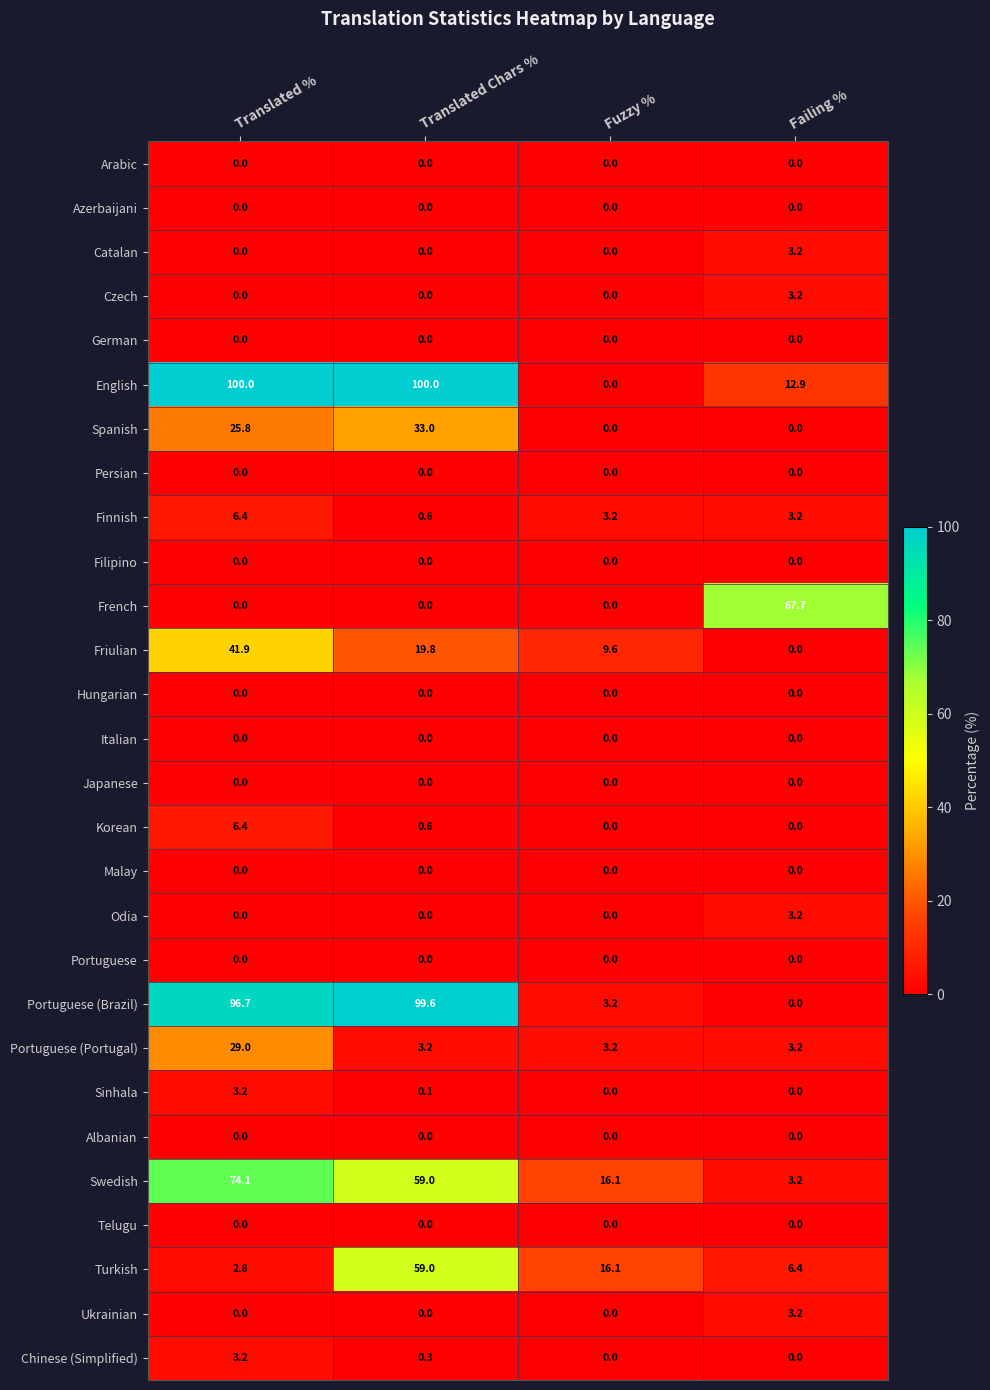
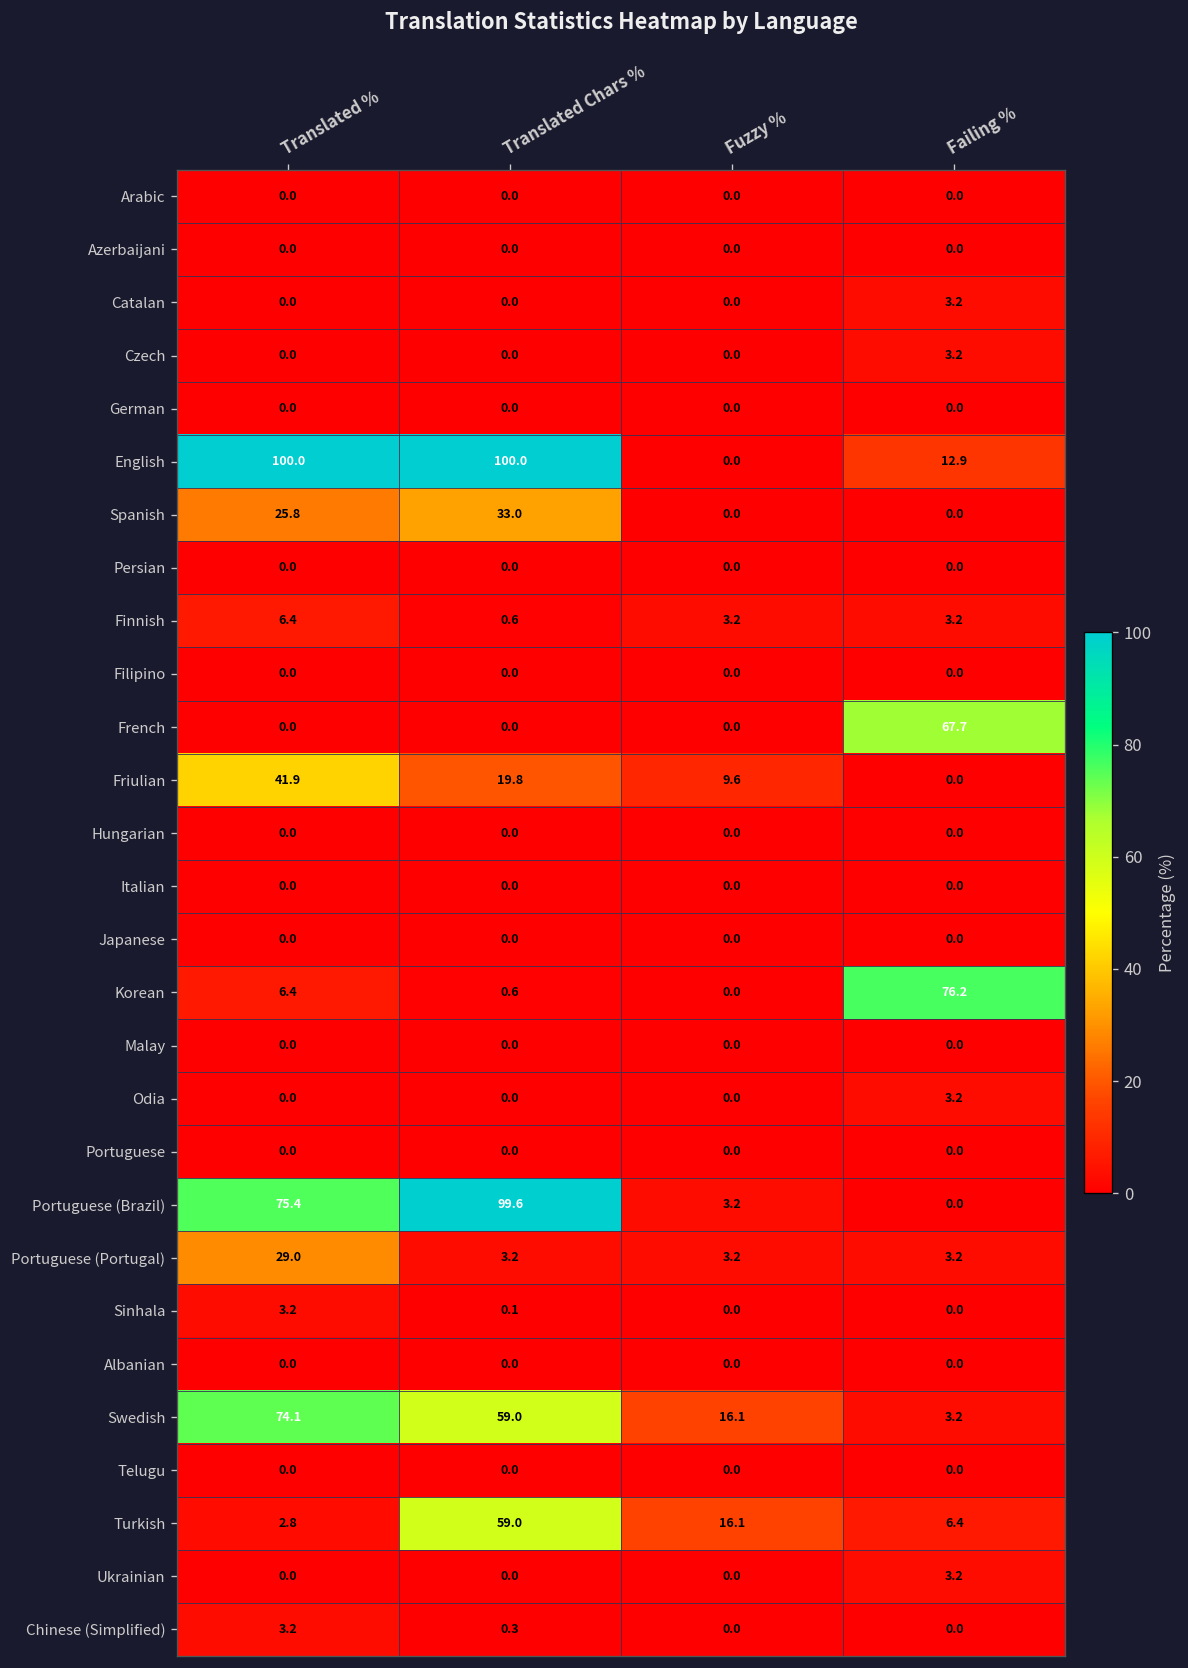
  {
    "Arabic": {
      "Translated %": 0.0,
      "Translated Chars %": 0.0,
      "Fuzzy %": 0.0,
      "Failing %": 0.0
    },
    "Azerbaijani": {
      "Translated %": 0.0,
      "Translated Chars %": 0.0,
      "Fuzzy %": 0.0,
      "Failing %": 0.0
    },
    "Catalan": {
      "Translated %": 0.0,
      "Translated Chars %": 0.0,
      "Fuzzy %": 0.0,
      "Failing %": 3.2
    },
    "Czech": {
      "Translated %": 0.0,
      "Translated Chars %": 0.0,
      "Fuzzy %": 0.0,
      "Failing %": 3.2
    },
    "German": {
      "Translated %": 0.0,
      "Translated Chars %": 0.0,
      "Fuzzy %": 0.0,
      "Failing %": 0.0
    },
    "English": {
      "Translated %": 100.0,
      "Translated Chars %": 100.0,
      "Fuzzy %": 0.0,
      "Failing %": 12.9
    },
    "Spanish": {
      "Translated %": 25.8,
      "Translated Chars %": 33.0,
      "Fuzzy %": 0.0,
      "Failing %": 0.0
    },
    "Persian": {
      "Translated %": 0.0,
      "Translated Chars %": 0.0,
      "Fuzzy %": 0.0,
      "Failing %": 0.0
    },
    "Finnish": {
      "Translated %": 6.4,
      "Translated Chars %": 0.6,
      "Fuzzy %": 3.2,
      "Failing %": 3.2
    },
    "Filipino": {
      "Translated %": 0.0,
      "Translated Chars %": 0.0,
      "Fuzzy %": 0.0,
      "Failing %": 0.0
    },
    "French": {
      "Translated %": 0.0,
      "Translated Chars %": 0.0,
      "Fuzzy %": 0.0,
      "Failing %": 67.7
    },
    "Friulian": {
      "Translated %": 41.9,
      "Translated Chars %": 19.8,
      "Fuzzy %": 9.6,
      "Failing %": 0.0
    },
    "Hungarian": {
      "Translated %": 0.0,
      "Translated Chars %": 0.0,
      "Fuzzy %": 0.0,
      "Failing %": 0.0
    },
    "Italian": {
      "Translated %": 0.0,
      "Translated Chars %": 0.0,
      "Fuzzy %": 0.0,
      "Failing %": 0.0
    },
    "Japanese": {
      "Translated %": 0.0,
      "Translated Chars %": 0.0,
      "Fuzzy %": 0.0,
      "Failing %": 0.0
    },
    "Korean": {
      "Translated %": 6.4,
      "Translated Chars %": 0.6,
      "Fuzzy %": 0.0,
-     "Failing %": 0.0
+     "Failing %": 76.2
    },
    "Malay": {
      "Translated %": 0.0,
      "Translated Chars %": 0.0,
      "Fuzzy %": 0.0,
      "Failing %": 0.0
    },
    "Odia": {
      "Translated %": 0.0,
      "Translated Chars %": 0.0,
      "Fuzzy %": 0.0,
      "Failing %": 3.2
    },
    "Portuguese": {
      "Translated %": 0.0,
      "Translated Chars %": 0.0,
      "Fuzzy %": 0.0,
      "Failing %": 0.0
    },
    "Portuguese (Brazil)": {
-     "Translated %": 96.7,
+     "Translated %": 75.4,
      "Translated Chars %": 99.6,
      "Fuzzy %": 3.2,
      "Failing %": 0.0
    },
    "Portuguese (Portugal)": {
      "Translated %": 29.0,
      "Translated Chars %": 3.2,
      "Fuzzy %": 3.2,
      "Failing %": 3.2
    },
    "Sinhala": {
      "Translated %": 3.2,
      "Translated Chars %": 0.1,
      "Fuzzy %": 0.0,
      "Failing %": 0.0
    },
    "Albanian": {
      "Translated %": 0.0,
      "Translated Chars %": 0.0,
      "Fuzzy %": 0.0,
      "Failing %": 0.0
    },
    "Swedish": {
      "Translated %": 74.1,
      "Translated Chars %": 59.0,
      "Fuzzy %": 16.1,
      "Failing %": 3.2
    },
    "Telugu": {
      "Translated %": 0.0,
      "Translated Chars %": 0.0,
      "Fuzzy %": 0.0,
      "Failing %": 0.0
    },
    "Turkish": {
      "Translated %": 2.8,
      "Translated Chars %": 59.0,
      "Fuzzy %": 16.1,
      "Failing %": 6.4
    },
    "Ukrainian": {
      "Translated %": 0.0,
      "Translated Chars %": 0.0,
      "Fuzzy %": 0.0,
      "Failing %": 3.2
    },
    "Chinese (Simplified)": {
      "Translated %": 3.2,
      "Translated Chars %": 0.3,
      "Fuzzy %": 0.0,
      "Failing %": 0.0
    }
  }
